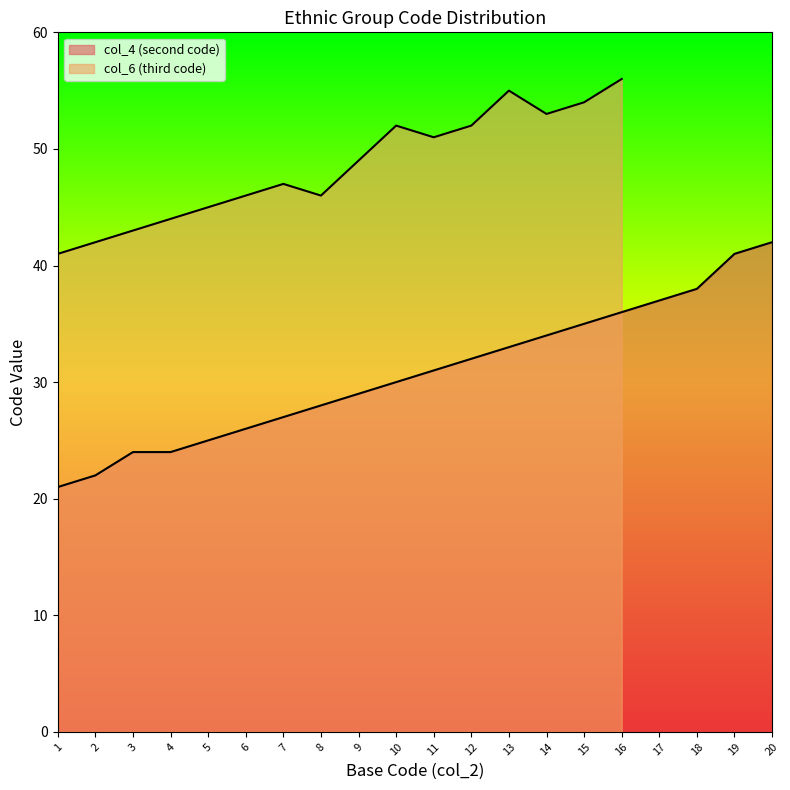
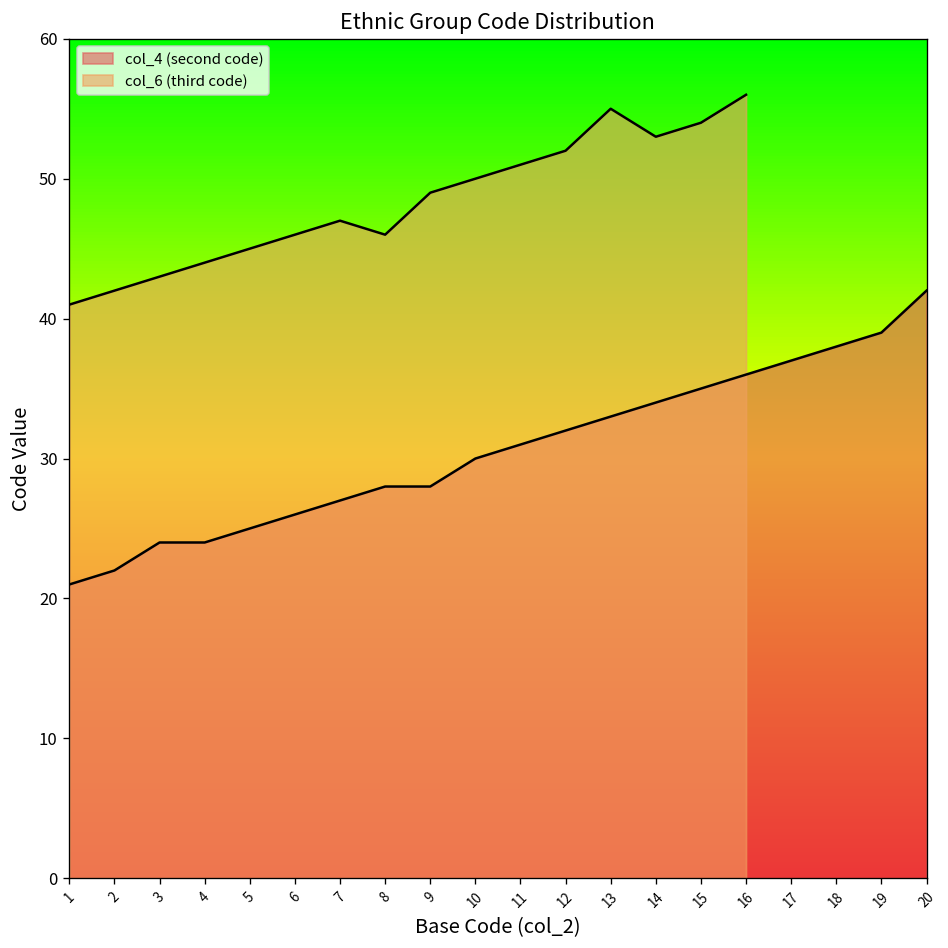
  {
    "col_4 (second code)": {
      "1": 21,
      "2": 22,
      "3": 24,
      "4": 24,
      "5": 25,
      "6": 26,
      "7": 27,
      "8": 28,
-     "9": 29,
+     "9": 28,
      "10": 30,
      "11": 31,
      "12": 32,
      "13": 33,
      "14": 34,
      "15": 35,
      "16": 36,
      "17": 37,
      "18": 38,
-     "19": 41,
+     "19": 39,
      "20": 42
    },
    "col_6 (third code)": {
      "1": 41,
      "2": 42,
      "3": 43,
      "4": 44,
      "5": 45,
      "6": 46,
      "7": 47,
      "8": 46,
      "9": 49,
-     "10": 52,
+     "10": 50,
      "11": 51,
      "12": 52,
      "13": 55,
      "14": 53,
      "15": 54,
      "16": 56
    }
  }
